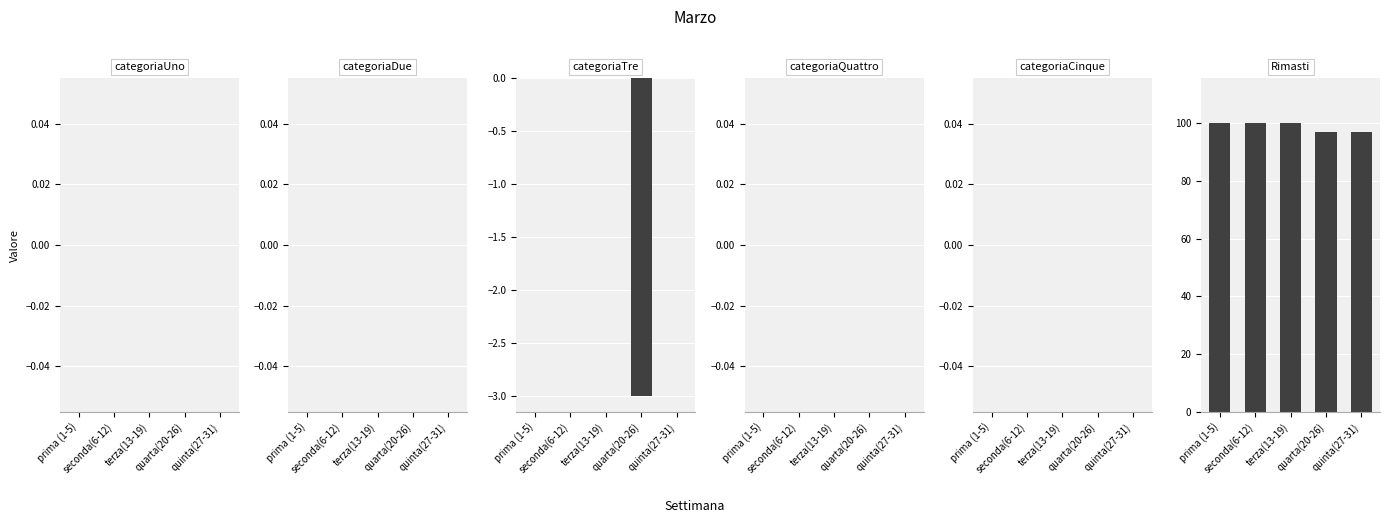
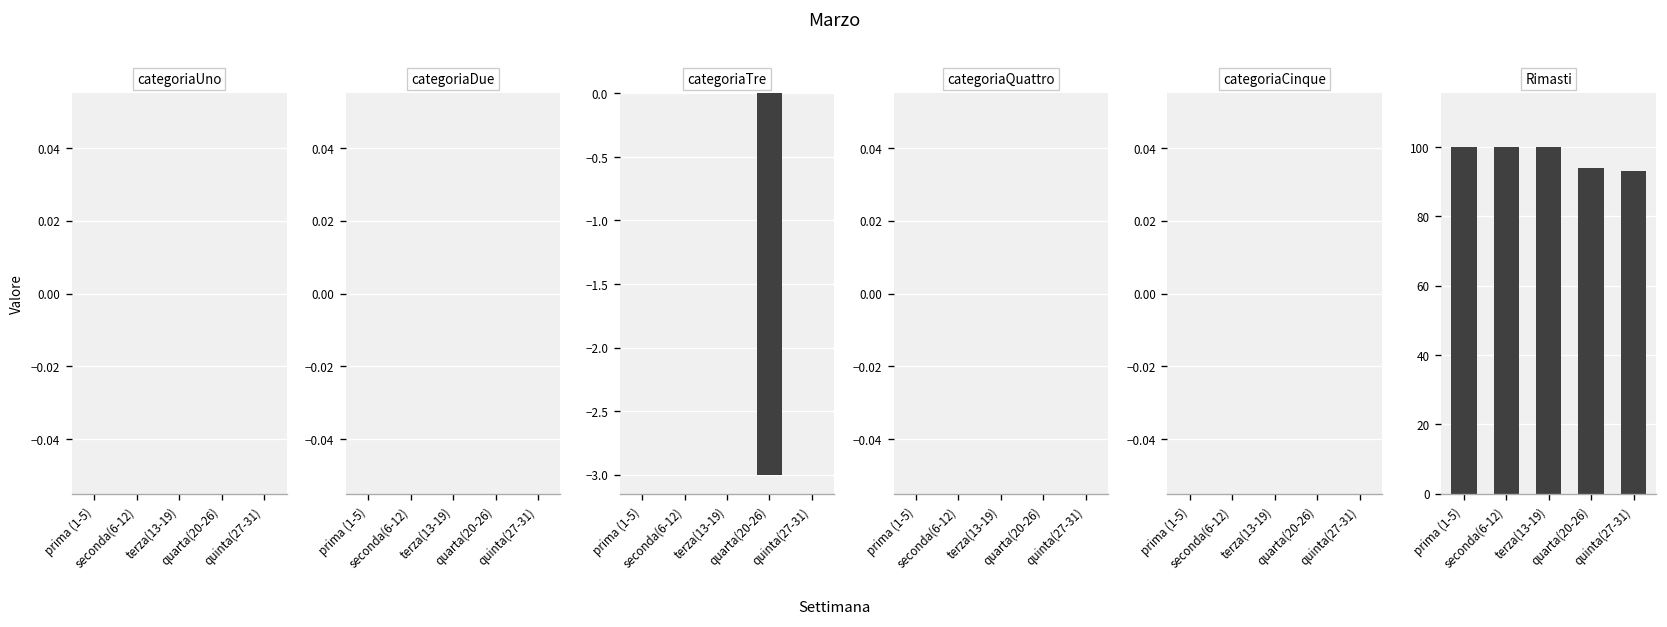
  {
    "categoriaUno": {
      "prima (1-5)": 0.000,
      "seconda(6-12)": 0.000,
      "terza(13-19)": 0.000,
      "quarta(20-26)": 0.000,
      "quinta(27-31)": 0.000
    },
    "categoriaDue": {
      "prima (1-5)": 0.000,
      "seconda(6-12)": 0.000,
      "terza(13-19)": 0.000,
      "quarta(20-26)": 0.000,
      "quinta(27-31)": 0.000
    },
    "categoriaTre": {
      "prima (1-5)": 0.00,
      "seconda(6-12)": 0.00,
      "terza(13-19)": 0.00,
      "quarta(20-26)": -3.00,
      "quinta(27-31)": 0.00
    },
    "categoriaQuattro": {
      "prima (1-5)": 0.000,
      "seconda(6-12)": 0.000,
      "terza(13-19)": 0.000,
      "quarta(20-26)": 0.000,
      "quinta(27-31)": 0.000
    },
    "categoriaCinque": {
      "prima (1-5)": 0.000,
      "seconda(6-12)": 0.000,
      "terza(13-19)": 0.000,
      "quarta(20-26)": 0.000,
      "quinta(27-31)": 0.000
    },
    "Rimasti": {
      "prima (1-5)": 100,
      "seconda(6-12)": 100,
      "terza(13-19)": 100,
-     "quarta(20-26)": 97,
-     "quinta(27-31)": 97
+     "quarta(20-26)": 94,
+     "quinta(27-31)": 93
    }
  }
